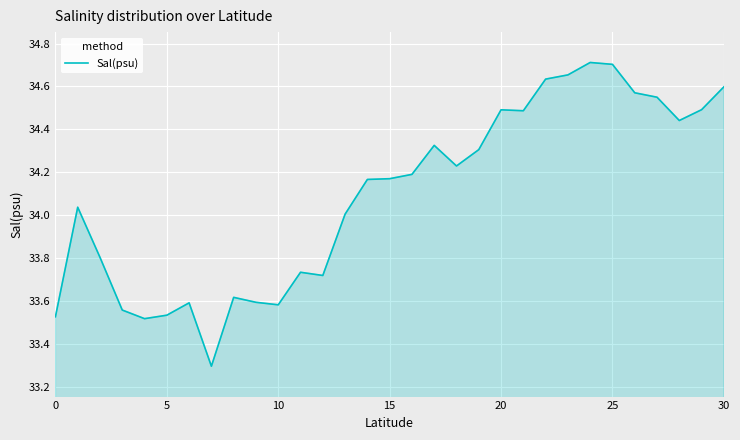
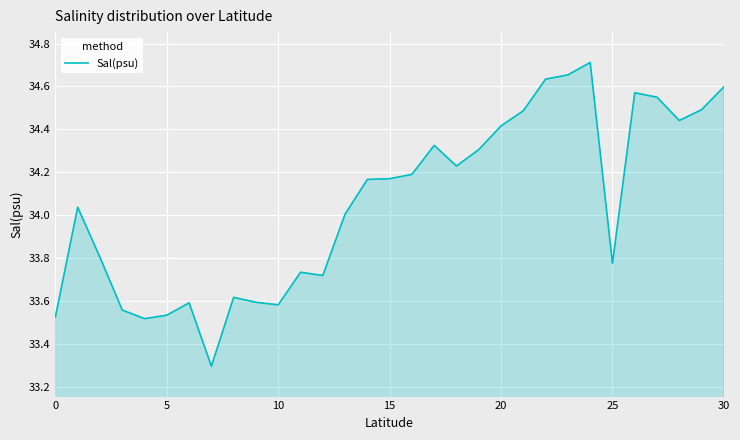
  {
    "0": 33.53,
    "5": 33.54,
    "10": 33.58,
    "15": 34.17,
-   "20": 34.49,
-   "25": 34.70,
+   "20": 34.42,
+   "25": 33.78,
    "30": 34.60
  }
